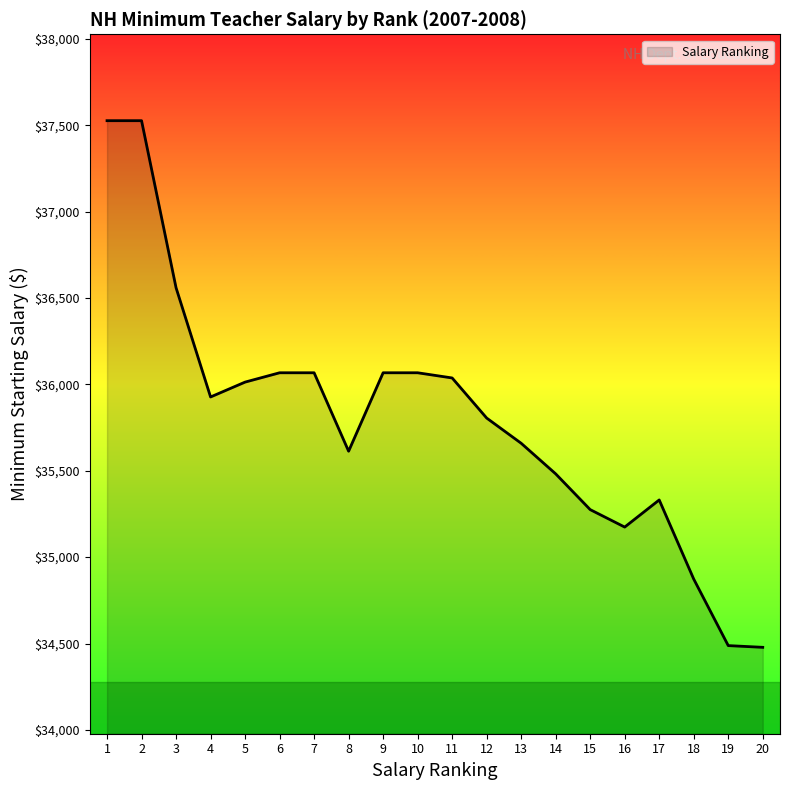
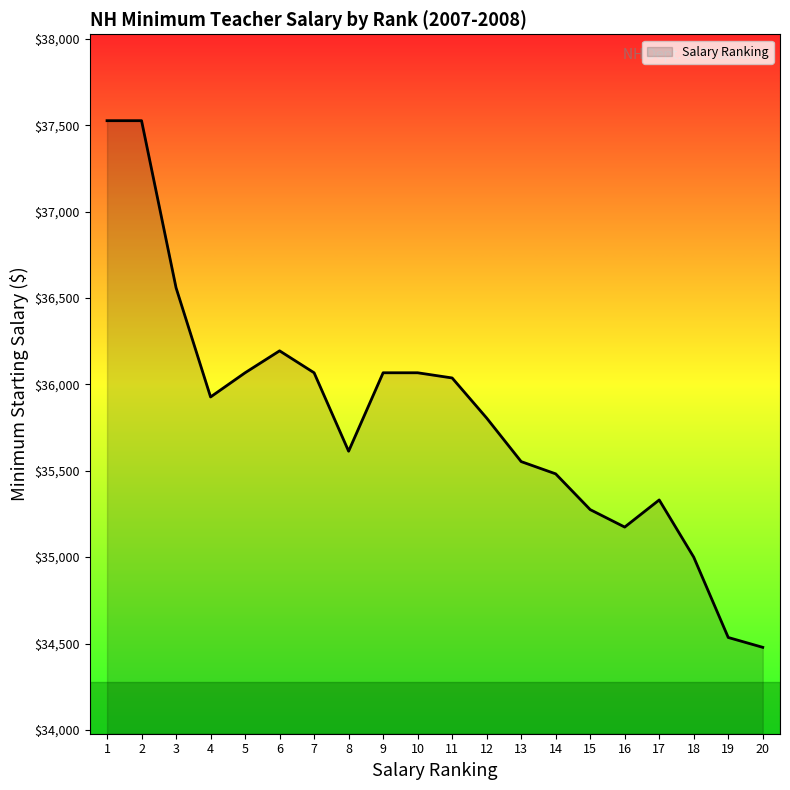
  {
    "1": "$37,530",
    "2": "$37,530",
    "3": "$36,560",
    "4": "$35,930",
-   "5": "$36,010",
-   "6": "$36,070",
+   "5": "$36,070",
+   "6": "$36,190",
    "7": "$36,070",
    "8": "$35,610",
    "9": "$36,070",
    "10": "$36,070",
    "11": "$36,040",
    "12": "$35,810",
-   "13": "$35,660",
+   "13": "$35,550",
    "14": "$35,480",
    "15": "$35,280",
    "16": "$35,170",
    "17": "$35,330",
-   "18": "$34,870",
-   "19": "$34,490",
+   "18": "$35,000",
+   "19": "$34,540",
    "20": "$34,480"
  }
